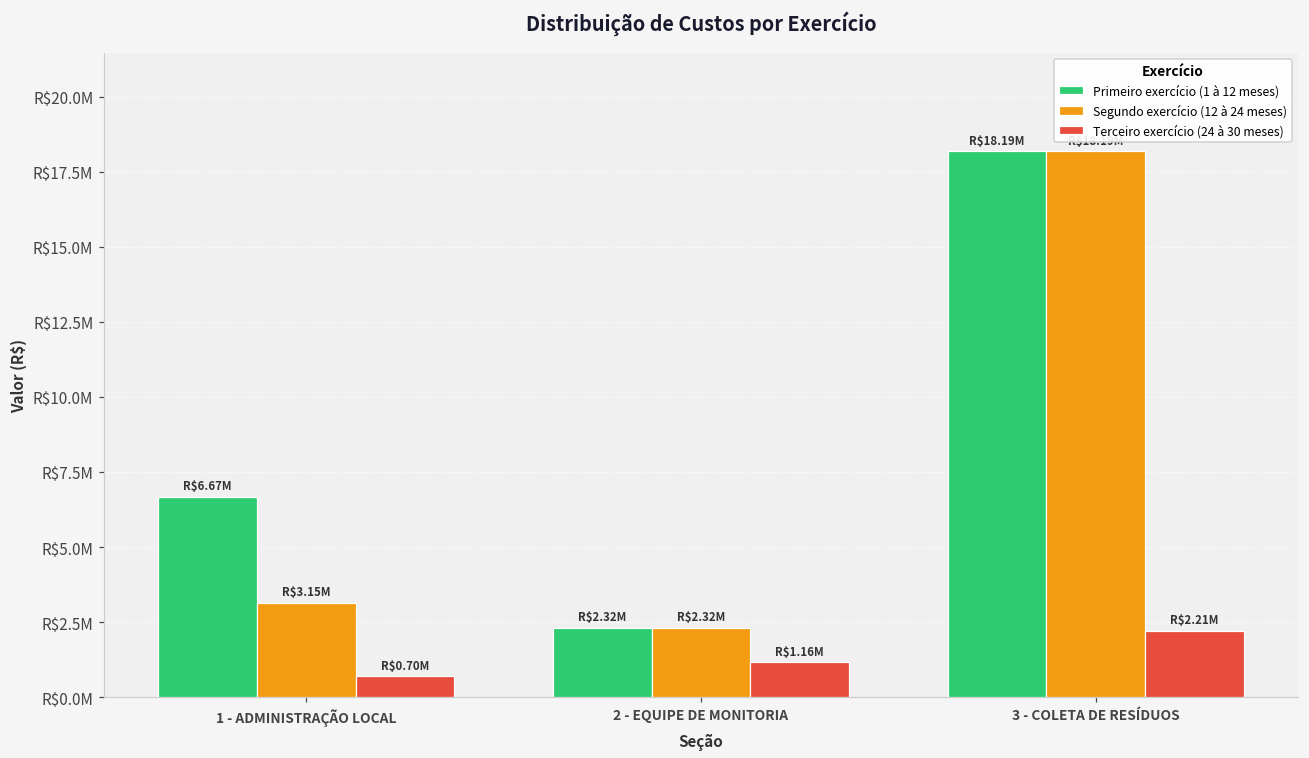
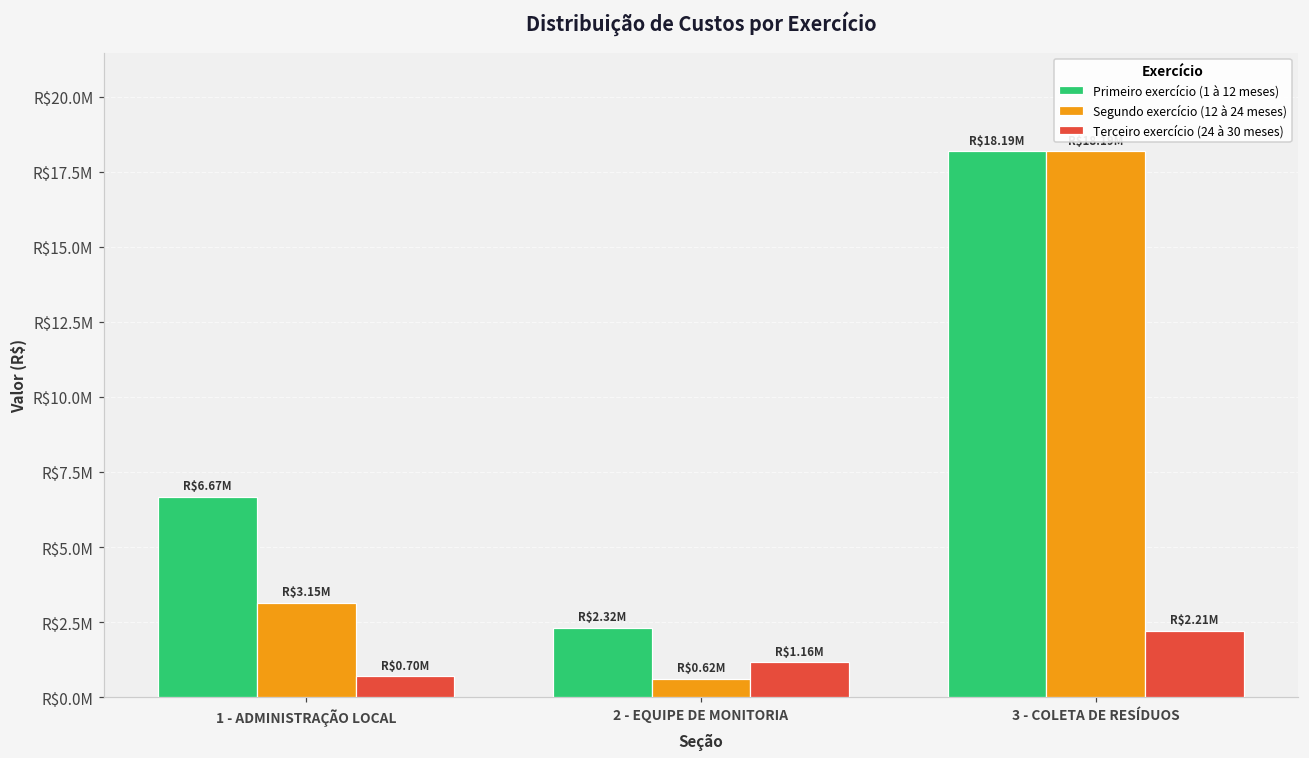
  {
    "Primeiro exercício (1 à 12 meses)": {
      "1 - ADMINISTRAÇÃO LOCAL": "$6.67M",
      "2 - EQUIPE DE MONITORIA": "$2.32M",
      "3 - COLETA DE RESÍDUOS": "$18.19M"
    },
    "Segundo exercício (12 à 24 meses)": {
      "1 - ADMINISTRAÇÃO LOCAL": "$3.15M",
-     "2 - EQUIPE DE MONITORIA": "$2.32M"
+     "2 - EQUIPE DE MONITORIA": "$0.62M"
    },
    "Terceiro exercício (24 à 30 meses)": {
      "1 - ADMINISTRAÇÃO LOCAL": "$0.70M",
      "2 - EQUIPE DE MONITORIA": "$1.16M",
      "3 - COLETA DE RESÍDUOS": "$2.21M"
    }
  }
